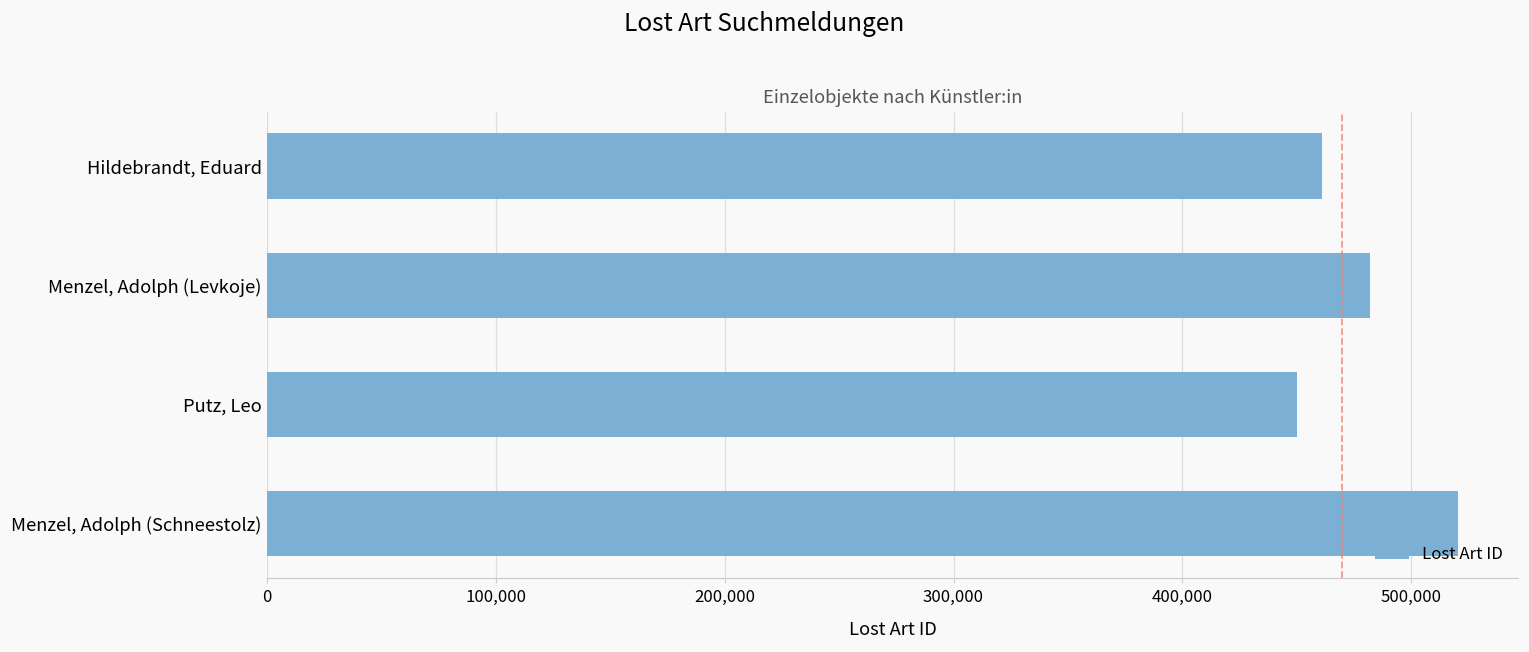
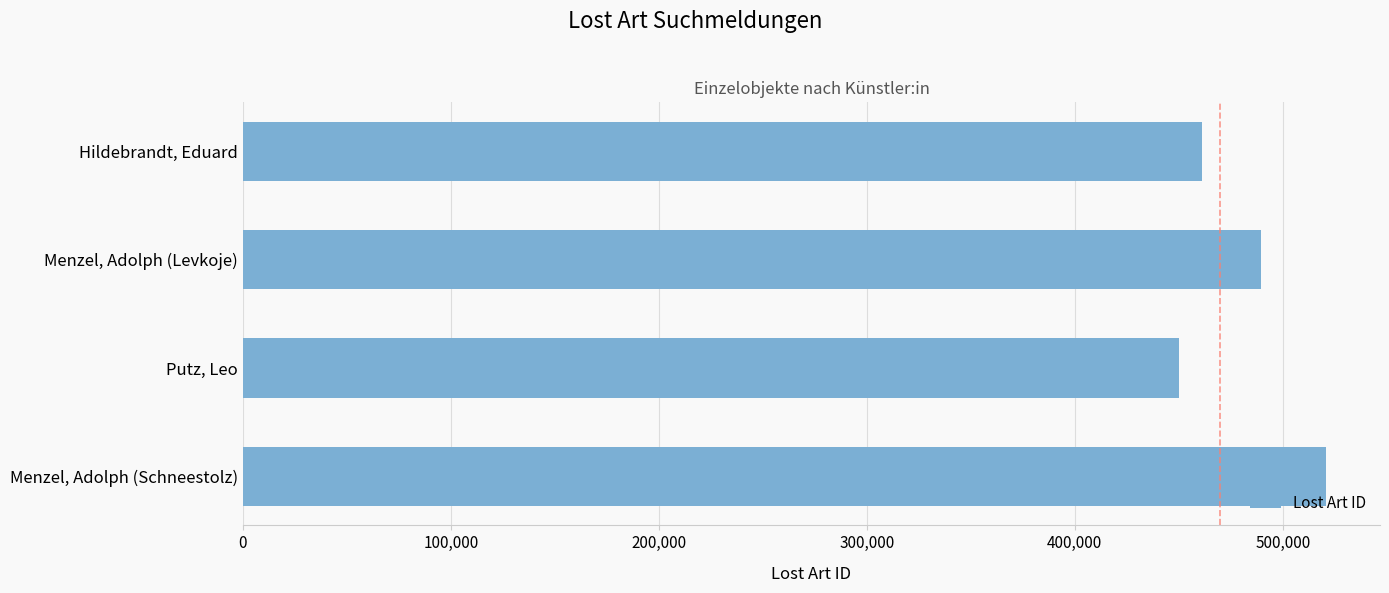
  {
    "Hildebrandt, Eduard": "461,000",
-   "Menzel, Adolph (Levkoje)": "482,000",
+   "Menzel, Adolph (Levkoje)": "490,000",
    "Putz, Leo": "450,000",
    "Menzel, Adolph (Schneestolz)": "521,000"
  }
